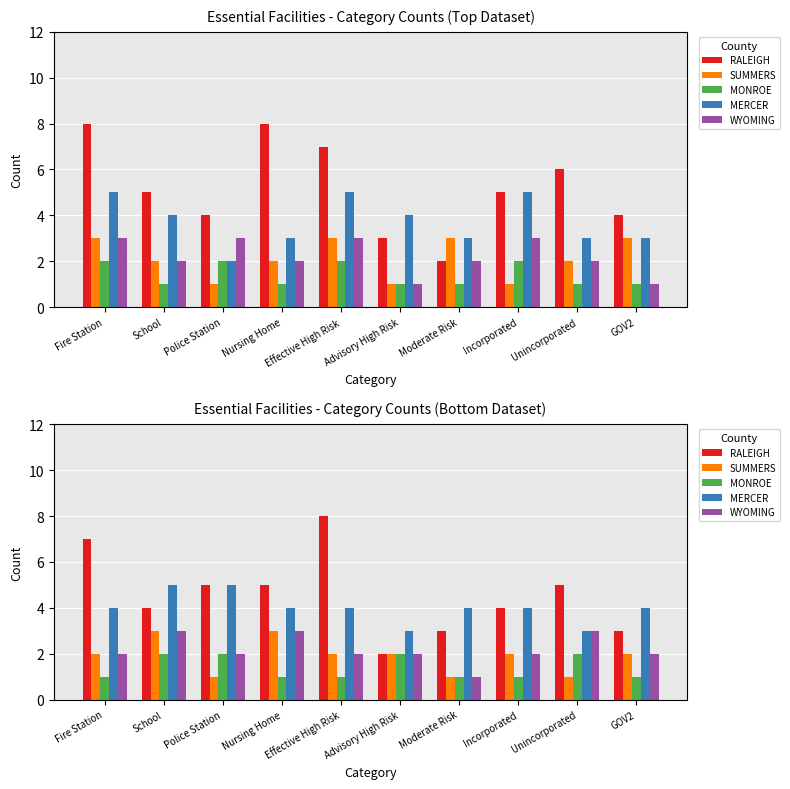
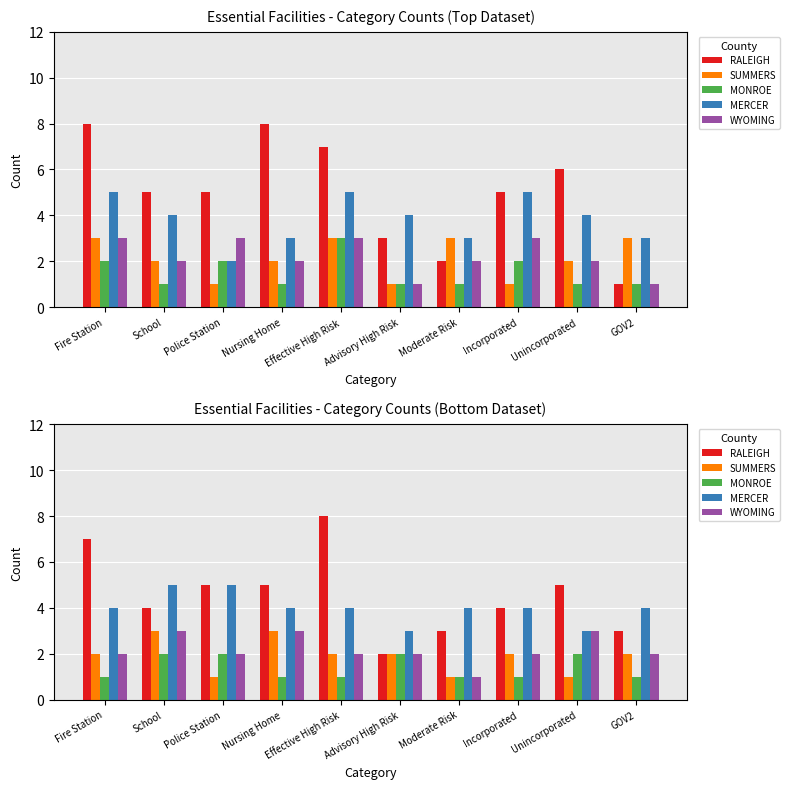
  {
    "Essential Facilities - Category Counts (Top Dataset)": {
      "RALEIGH": {
        "Fire Station": 8,
        "School": 5,
-       "Police Station": 4,
+       "Police Station": 5,
        "Nursing Home": 8,
        "Effective High Risk": 7,
        "Advisory High Risk": 3,
        "Moderate Risk": 2,
        "Incorporated": 5,
        "Unincorporated": 6,
-       "GOV2": 4
+       "GOV2": 1
      },
      "SUMMERS": {
        "Fire Station": 3,
        "School": 2,
        "Police Station": 1,
        "Nursing Home": 2,
        "Effective High Risk": 3,
        "Advisory High Risk": 1,
        "Moderate Risk": 3,
        "Incorporated": 1,
        "Unincorporated": 2,
        "GOV2": 3
      },
      "MONROE": {
        "Fire Station": 2,
        "School": 1,
        "Police Station": 2,
        "Nursing Home": 1,
-       "Effective High Risk": 2,
+       "Effective High Risk": 3,
        "Advisory High Risk": 1,
        "Moderate Risk": 1,
        "Incorporated": 2,
        "Unincorporated": 1,
        "GOV2": 1
      },
      "MERCER": {
        "Fire Station": 5,
        "School": 4,
        "Police Station": 2,
        "Nursing Home": 3,
        "Effective High Risk": 5,
        "Advisory High Risk": 4,
        "Moderate Risk": 3,
        "Incorporated": 5,
-       "Unincorporated": 3,
+       "Unincorporated": 4,
        "GOV2": 3
      },
      "WYOMING": {
        "Fire Station": 3,
        "School": 2,
        "Police Station": 3,
        "Nursing Home": 2,
        "Effective High Risk": 3,
        "Advisory High Risk": 1,
        "Moderate Risk": 2,
        "Incorporated": 3,
        "Unincorporated": 2,
        "GOV2": 1
      }
    },
    "Essential Facilities - Category Counts (Bottom Dataset)": {
      "RALEIGH": {
        "Fire Station": 7.0,
        "School": 4.0,
        "Police Station": 5.0,
        "Nursing Home": 5.0,
        "Effective High Risk": 8.0,
        "Advisory High Risk": 2.0,
        "Moderate Risk": 3.0,
        "Incorporated": 4.0,
        "Unincorporated": 5.0,
        "GOV2": 3.0
      },
      "SUMMERS": {
        "Fire Station": 2.0,
        "School": 3.0,
        "Police Station": 1.0,
        "Nursing Home": 3.0,
        "Effective High Risk": 2.0,
        "Advisory High Risk": 2.0,
        "Moderate Risk": 1.0,
        "Incorporated": 2.0,
        "Unincorporated": 1.0,
        "GOV2": 2.0
      },
      "MONROE": {
        "Fire Station": 1.0,
        "School": 2.0,
        "Police Station": 2.0,
        "Nursing Home": 1.0,
        "Effective High Risk": 1.0,
        "Advisory High Risk": 2.0,
        "Moderate Risk": 1.0,
        "Incorporated": 1.0,
        "Unincorporated": 2.0,
        "GOV2": 1.0
      },
      "MERCER": {
        "Fire Station": 4.0,
        "School": 5.0,
        "Police Station": 5.0,
        "Nursing Home": 4.0,
        "Effective High Risk": 4.0,
        "Advisory High Risk": 3.0,
        "Moderate Risk": 4.0,
        "Incorporated": 4.0,
        "Unincorporated": 3.0,
        "GOV2": 4.0
      },
      "WYOMING": {
        "Fire Station": 2.0,
        "School": 3.0,
        "Police Station": 2.0,
        "Nursing Home": 3.0,
        "Effective High Risk": 2.0,
        "Advisory High Risk": 2.0,
        "Moderate Risk": 1.0,
        "Incorporated": 2.0,
        "Unincorporated": 3.0,
        "GOV2": 2.0
      }
    }
  }
